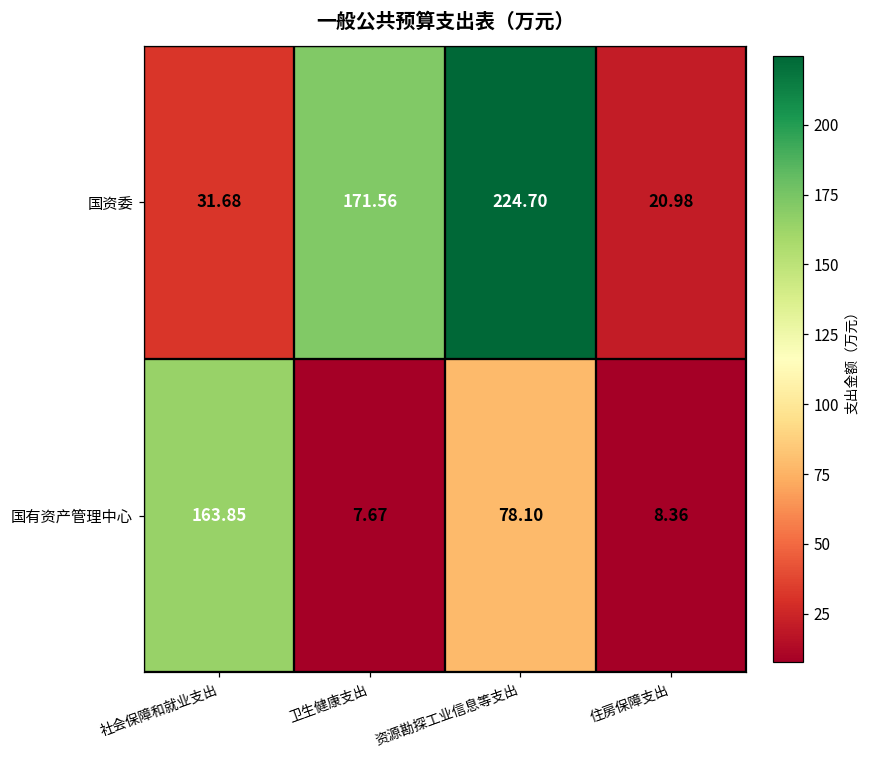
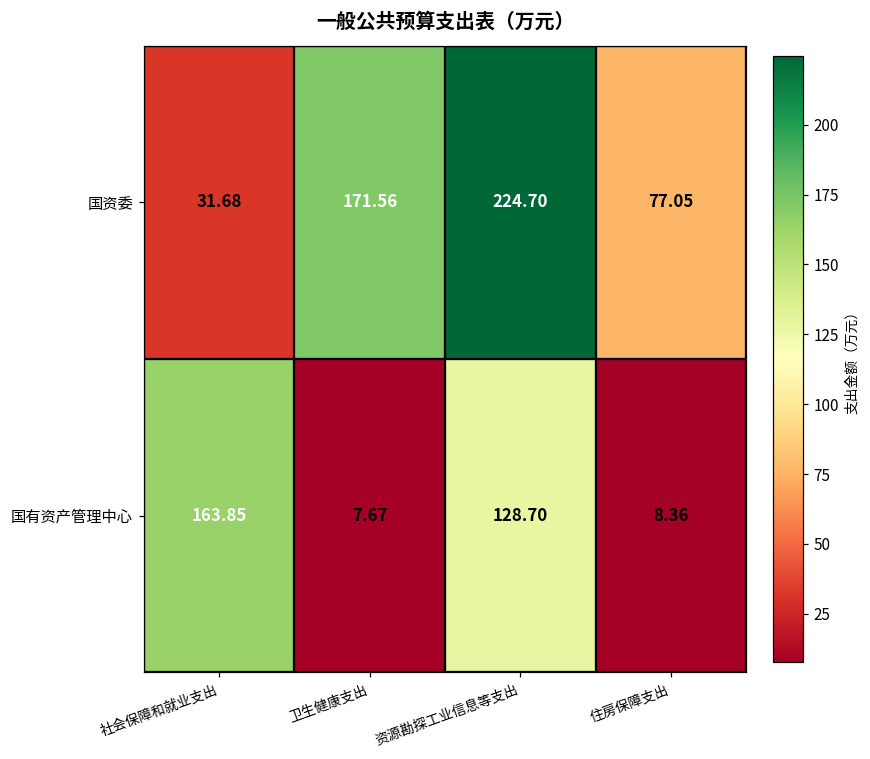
  {
    "国资委": {
      "社会保障和就业支出": 31.68,
      "卫生健康支出": 171.56,
      "资源勘探工业信息等支出": 224.70,
-     "住房保障支出": 20.98
+     "住房保障支出": 77.05
    },
    "国有资产管理中心": {
      "社会保障和就业支出": 163.85,
      "卫生健康支出": 7.67,
-     "资源勘探工业信息等支出": 78.10,
+     "资源勘探工业信息等支出": 128.70,
      "住房保障支出": 8.36
    }
  }
